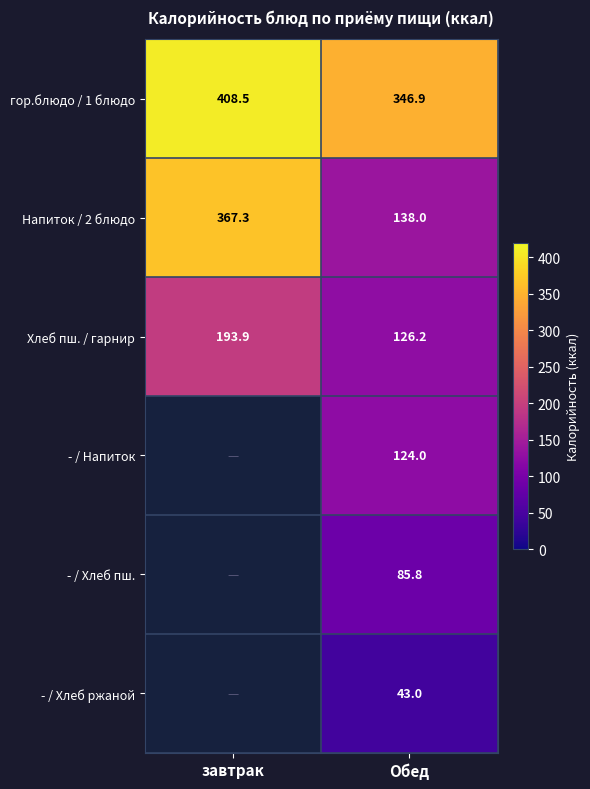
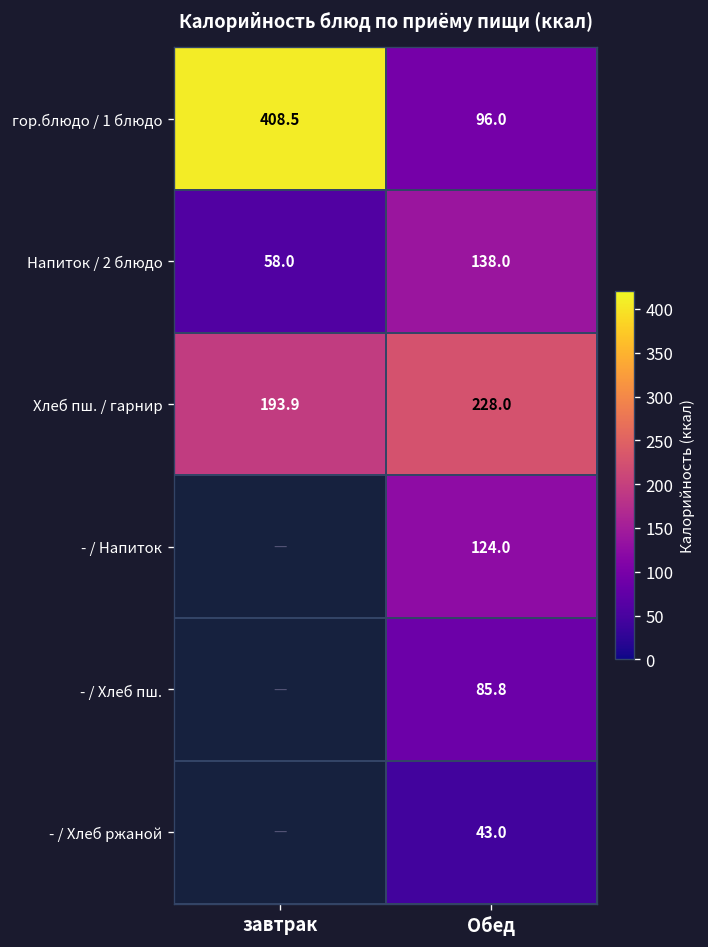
  {
    "гор.блюдо / 1 блюдо": {
      "завтрак": 408.5,
-     "Обед": 346.9
+     "Обед": 96.0
    },
    "Напиток / 2 блюдо": {
-     "завтрак": 367.3,
+     "завтрак": 58.0,
      "Обед": 138.0
    },
    "Хлеб пш. / гарнир": {
      "завтрак": 193.9,
-     "Обед": 126.2
+     "Обед": 228.0
    },
    "- / Напиток": {
      "Обед": 124.0
    },
    "- / Хлеб пш.": {
      "Обед": 85.8
    },
    "- / Хлеб ржаной": {
      "Обед": 43.0
    }
  }
